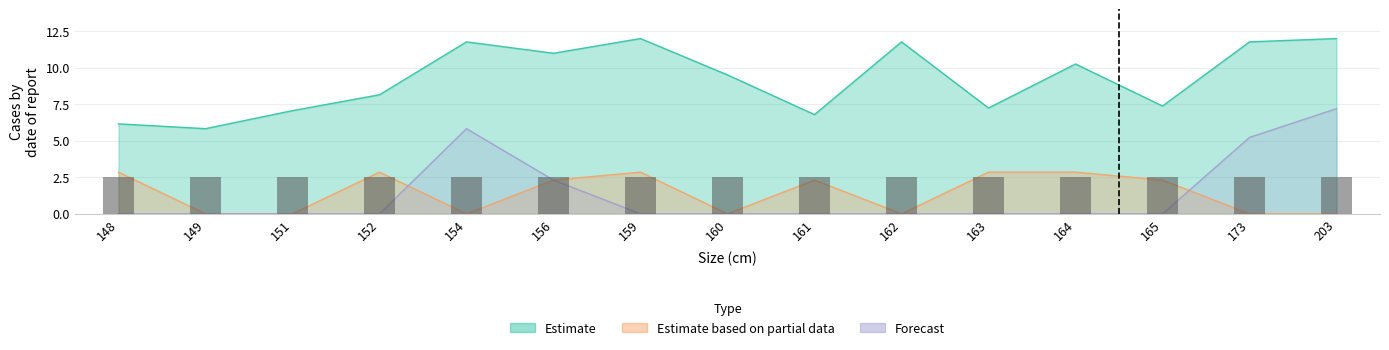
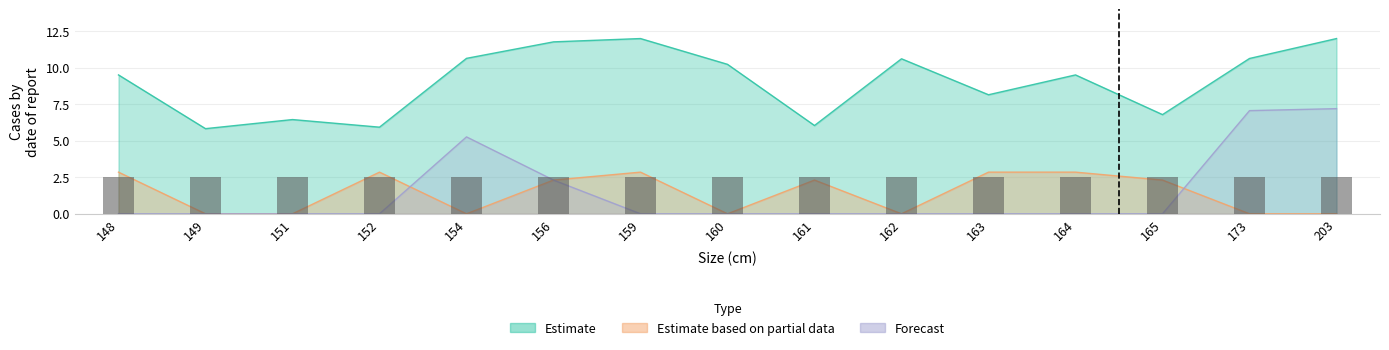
  {
    "Estimate": {
-     "148": 6.2,
+     "148": 9.5,
      "149": 5.8,
-     "151": 7.1,
-     "152": 8.2,
-     "154": 11.8,
-     "156": 11.0,
+     "151": 6.5,
+     "152": 5.9,
+     "154": 10.6,
+     "156": 11.8,
      "159": 12.0,
-     "160": 9.5,
-     "161": 6.8,
-     "162": 11.8,
-     "163": 7.2,
-     "164": 10.3,
-     "165": 7.4,
-     "173": 11.8,
+     "160": 10.2,
+     "161": 6.0,
+     "162": 10.6,
+     "163": 8.2,
+     "164": 9.5,
+     "165": 6.8,
+     "173": 10.6,
      "203": 12.0
    },
    "Estimate based on partial data": {
      "148": 2.9,
      "152": 2.9,
      "154": 0.0,
      "159": 2.9,
      "161": 2.3,
      "163": 2.9,
      "164": 2.9,
      "165": 2.3,
      "173": 0.0,
      "203": 0.0
    },
    "Forecast": {
      "148": 0.0,
      "152": 0.0,
-     "154": 5.8,
+     "154": 5.3,
      "159": 0.0,
      "161": 0.0,
      "163": 0.0,
      "164": 0.0,
      "165": 0.0,
-     "173": 5.2,
+     "173": 7.1,
      "203": 7.2
    }
  }
